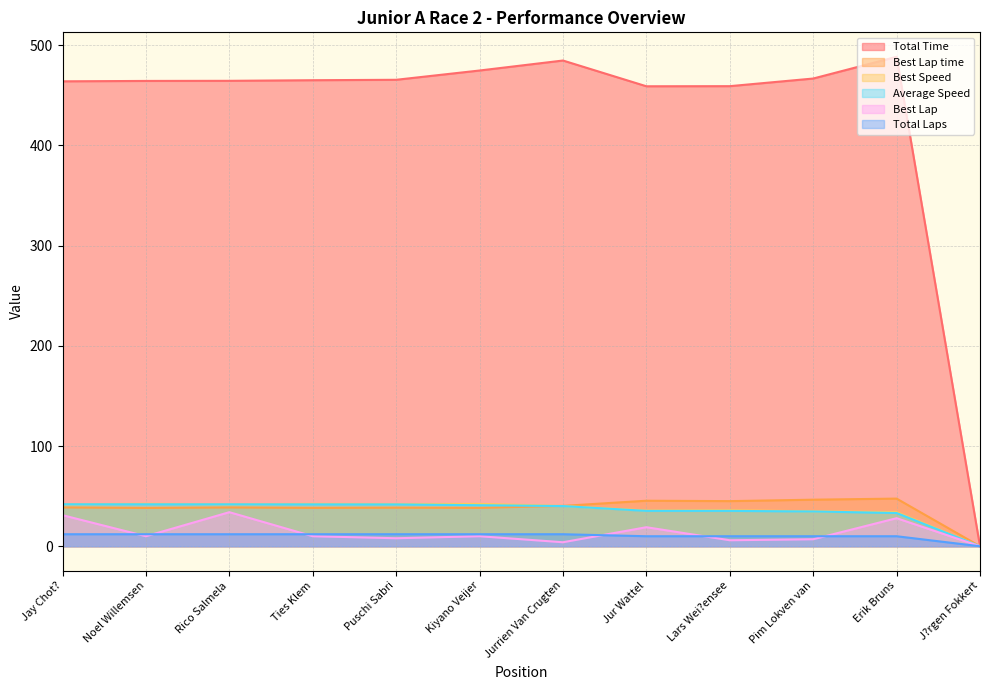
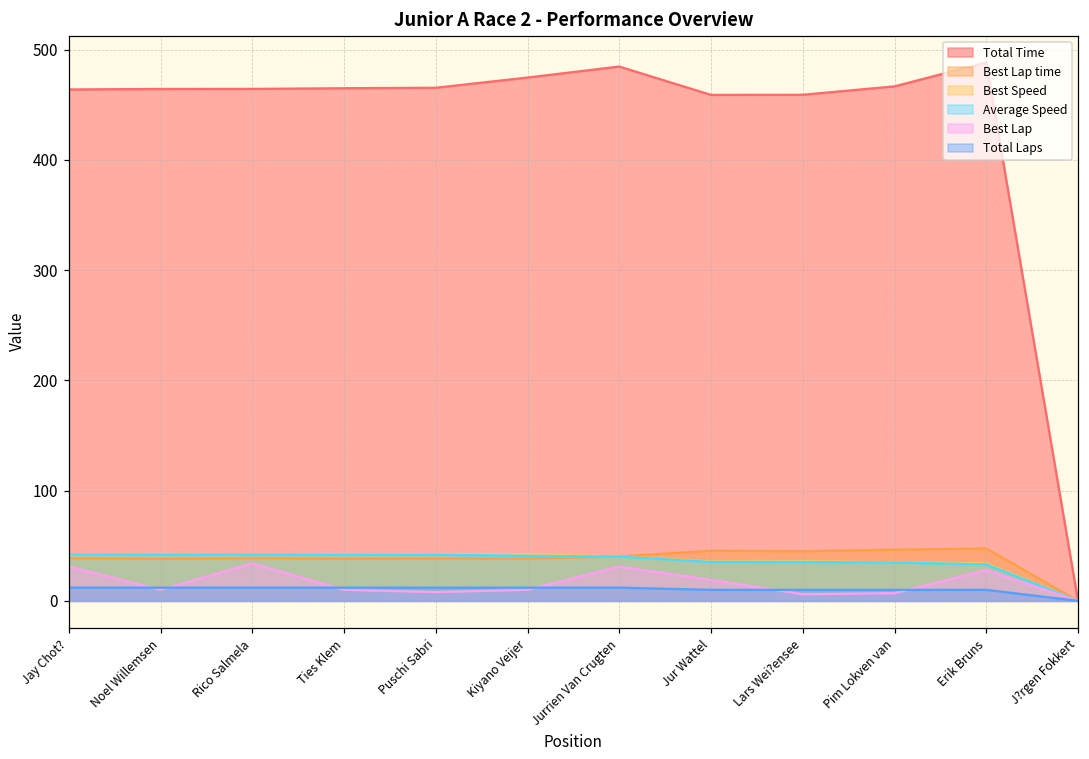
  {
    "Best Lap": {
      "Jay Chot?": 31,
      "Rico Salmela": 34,
      "Puschi Sabri": 8,
-     "Jurrien Van Crugten": 4,
+     "Jurrien Van Crugten": 31,
      "Jur Wattel": 19,
      "Lars Wei?ensee": 6,
      "Pim Lokven van": 7,
      "Erik Bruns": 28
    }
  }
